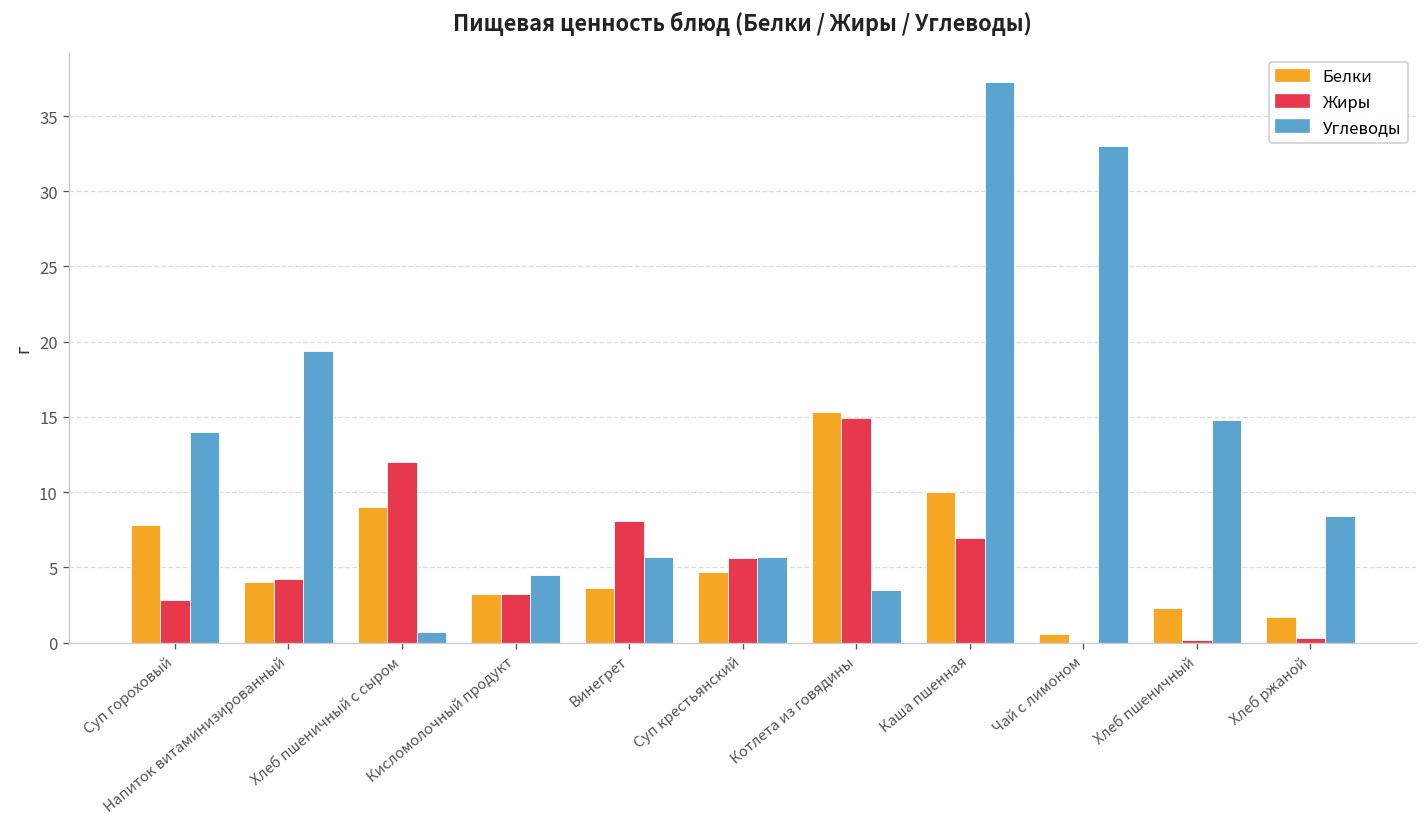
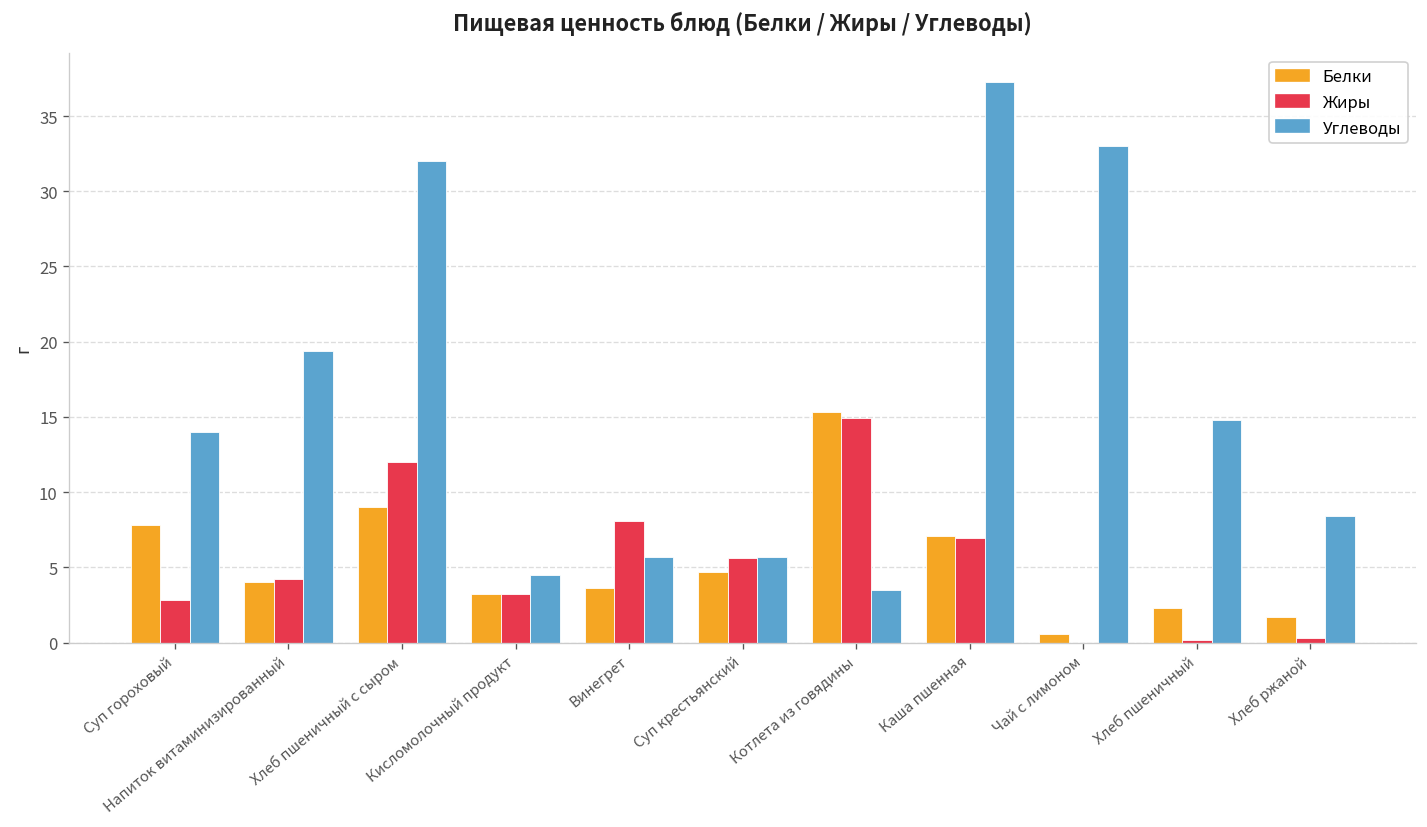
  {
    "Белки": {
      "Суп гороховый": 7.8,
      "Напиток витаминизированный": 4.0,
      "Хлеб пшеничный с сыром": 9.0,
      "Кисломолочный продукт": 3.2,
      "Винегрет": 3.6,
      "Суп крестьянский": 4.7,
      "Котлета из говядины": 15.3,
-     "Каша пшенная": 10.0,
+     "Каша пшенная": 7.1,
      "Чай с лимоном": 0.6,
      "Хлеб пшеничный": 2.3,
      "Хлеб ржаной": 1.7
    },
    "Жиры": {
      "Суп гороховый": 2.9,
      "Напиток витаминизированный": 4.2,
      "Хлеб пшеничный с сыром": 12.0,
      "Кисломолочный продукт": 3.2,
      "Винегрет": 8.1,
      "Суп крестьянский": 5.6,
      "Котлета из говядины": 14.9,
      "Каша пшенная": 7.0,
      "Чай с лимоном": 0.0,
      "Хлеб пшеничный": 0.2,
      "Хлеб ржаной": 0.3
    },
    "Углеводы": {
      "Суп гороховый": 14.0,
      "Напиток витаминизированный": 19.4,
-     "Хлеб пшеничный с сыром": 0.7,
+     "Хлеб пшеничный с сыром": 32.0,
      "Кисломолочный продукт": 4.5,
      "Винегрет": 5.7,
      "Суп крестьянский": 5.7,
      "Котлета из говядины": 3.5,
      "Каша пшенная": 37.3,
      "Чай с лимоном": 33.0,
      "Хлеб пшеничный": 14.8,
      "Хлеб ржаной": 8.4
    }
  }
